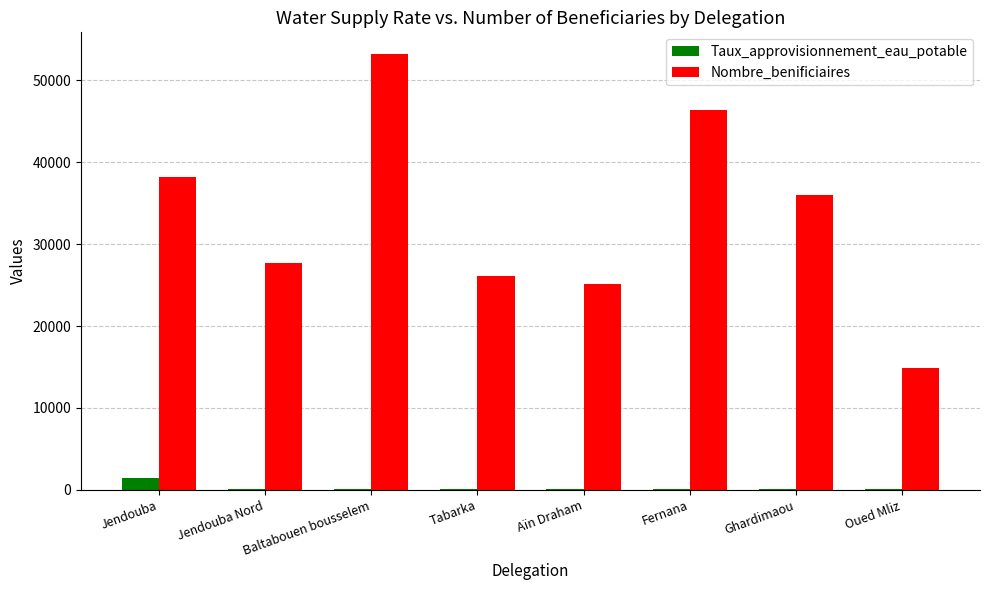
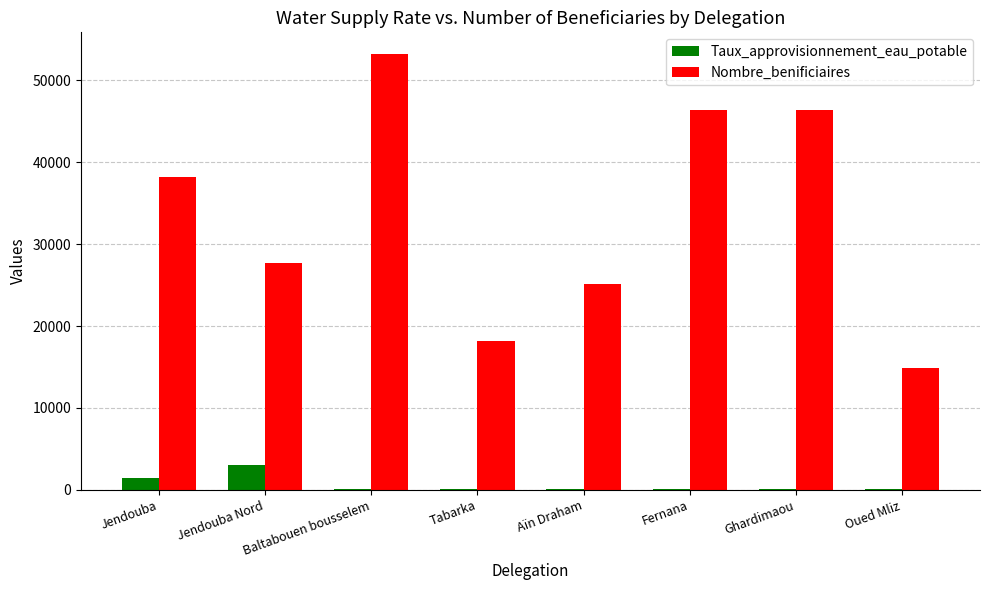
  {
    "Taux_approvisionnement_eau_potable": {
      "Jendouba": 1000,
-     "Jendouba Nord": 0
+     "Jendouba Nord": 3000
    },
    "Nombre_benificiaires": {
      "Jendouba": 38000,
      "Jendouba Nord": 28000,
      "Baltabouen bousselem": 53000,
-     "Tabarka": 26000,
+     "Tabarka": 18000,
      "Aïn Draham": 25000,
      "Fernana": 46000,
-     "Ghardimaou": 36000,
+     "Ghardimaou": 46000,
      "Oued Mliz": 15000
    }
  }
